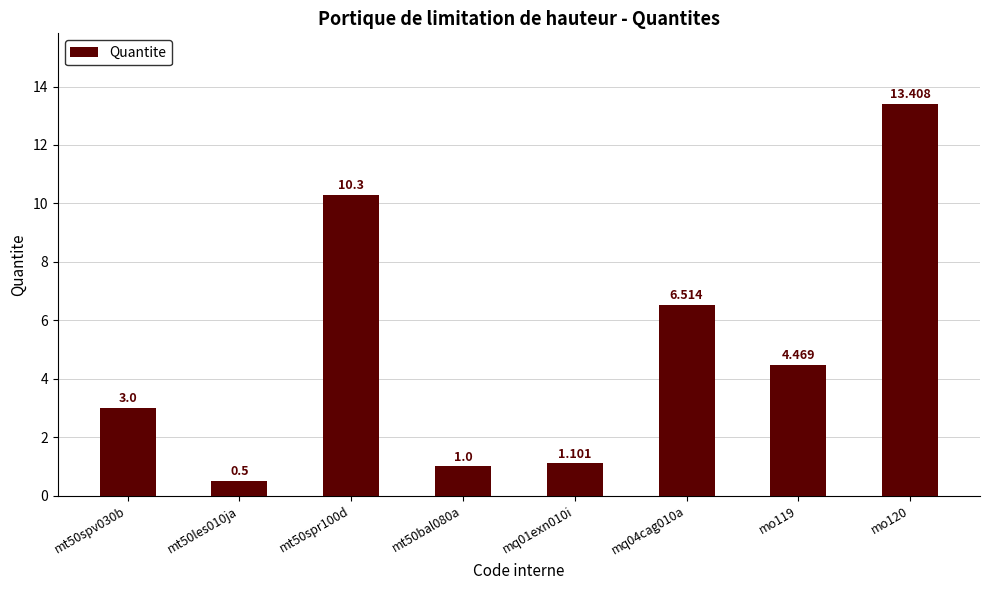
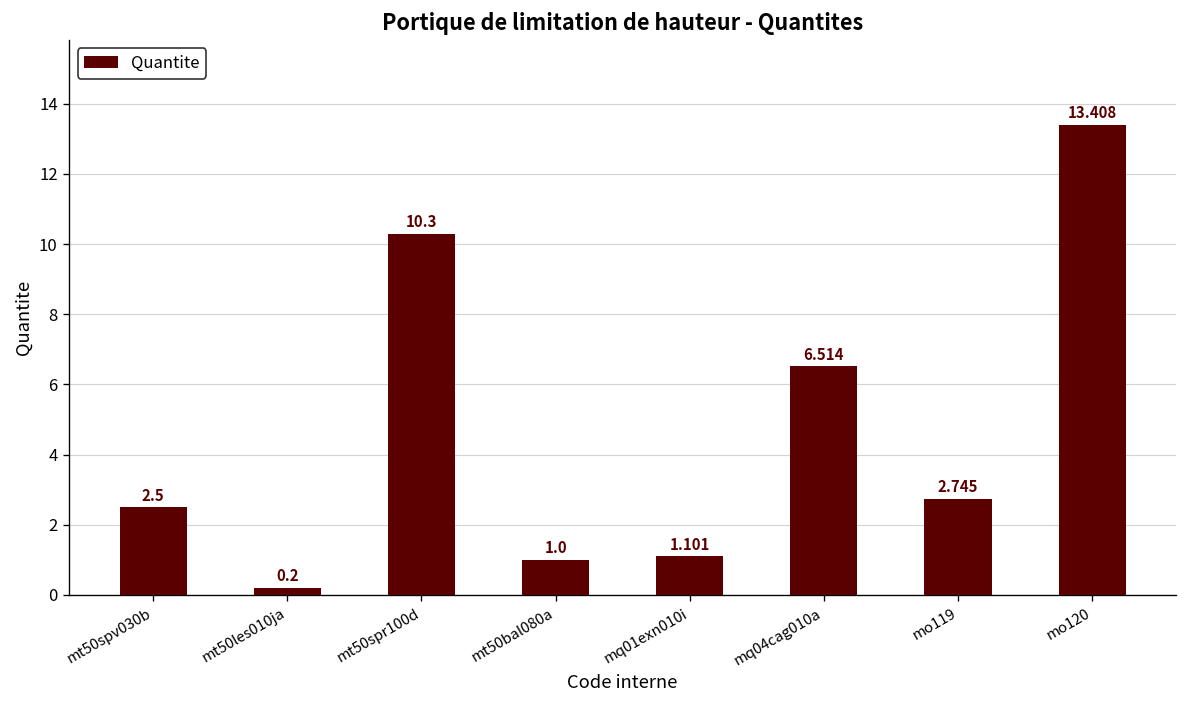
  {
-   "mt50spv030b": 3.0,
-   "mt50les010ja": 0.5,
+   "mt50spv030b": 2.5,
+   "mt50les010ja": 0.2,
    "mt50spr100d": 10.3,
    "mt50bal080a": 1.0,
    "mq01exn010i": 1.101,
    "mq04cag010a": 6.514,
-   "mo119": 4.469,
+   "mo119": 2.745,
    "mo120": 13.408
  }
